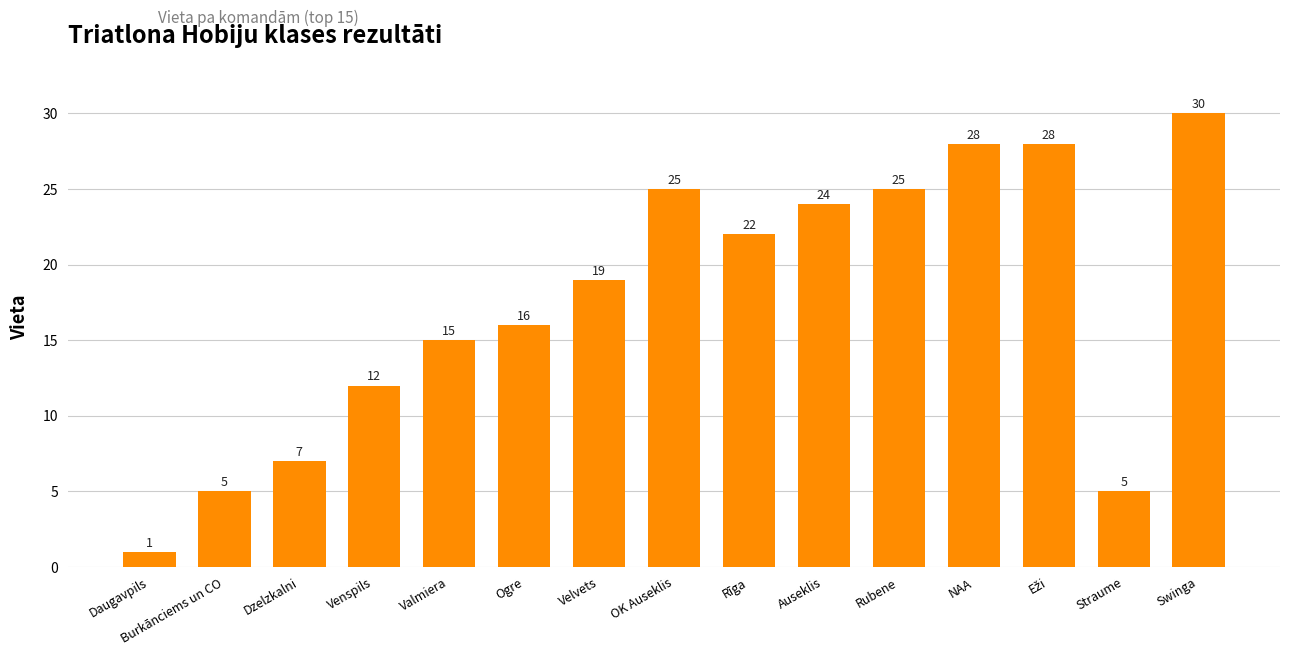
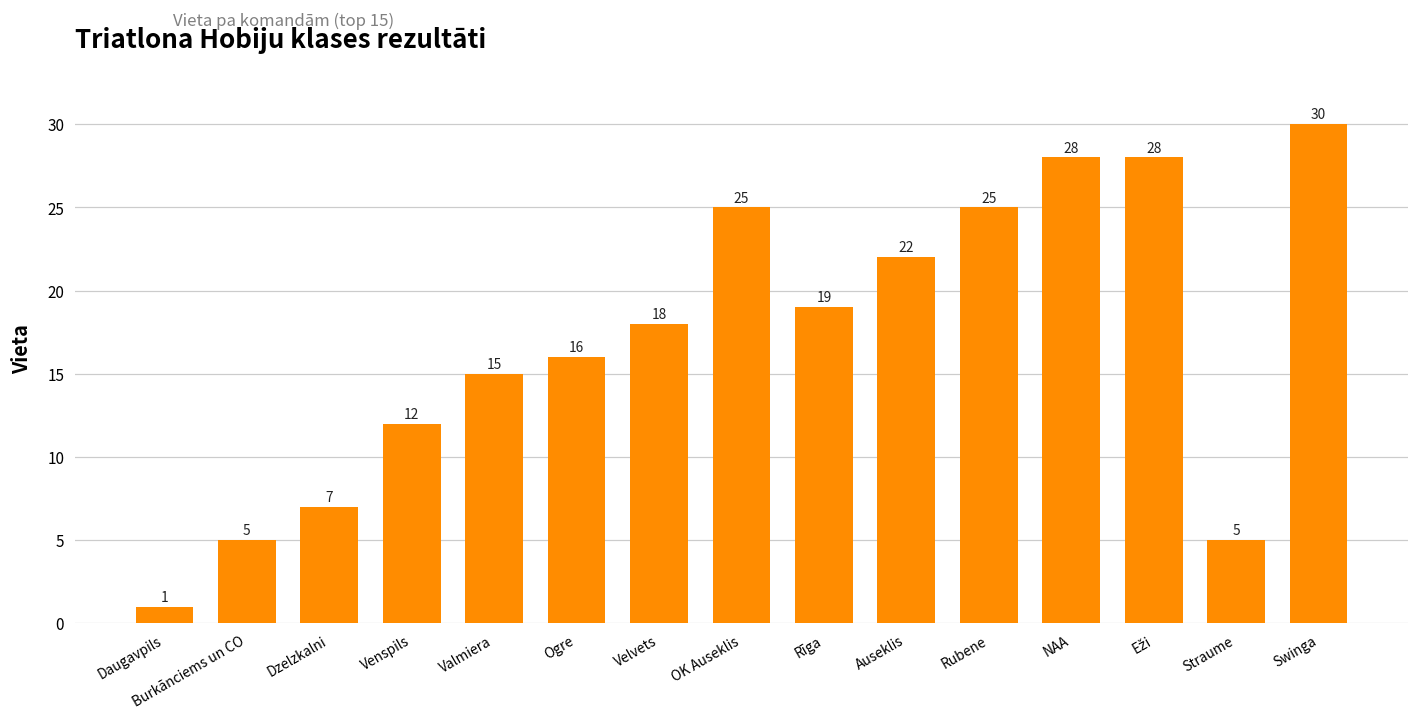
  {
    "Daugavpils": 1,
    "Burkānciems un CO": 5,
    "Dzelzkalni": 7,
    "Venspils": 12,
    "Valmiera": 15,
    "Ogre": 16,
-   "Velvets": 19,
+   "Velvets": 18,
    "OK Auseklis": 25,
-   "Rīga": 22,
-   "Auseklis": 24,
+   "Rīga": 19,
+   "Auseklis": 22,
    "Rubene": 25,
    "NAA": 28,
    "Eži": 28,
    "Straume": 5,
    "Swinga": 30
  }
